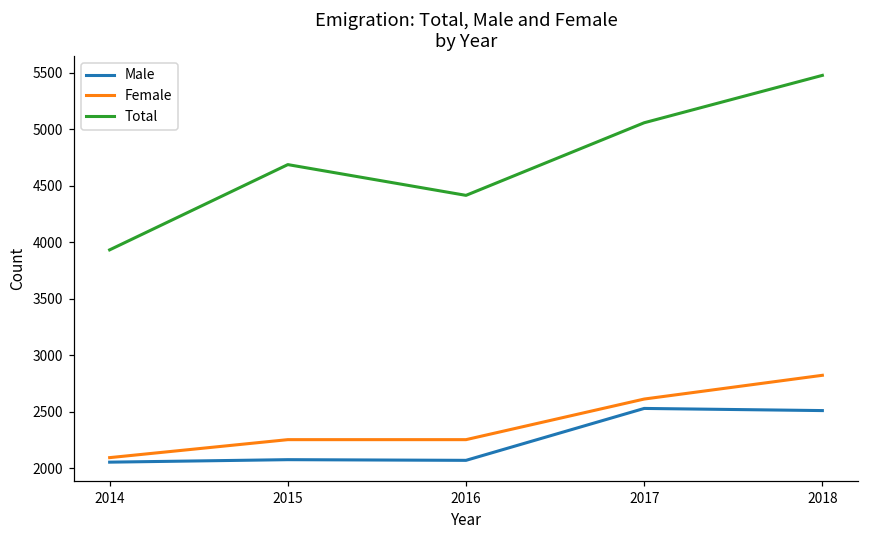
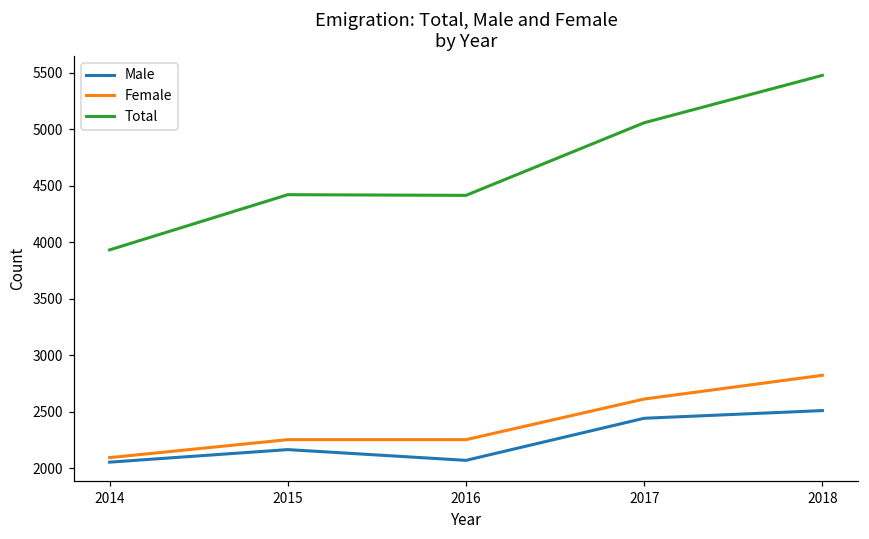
  {
    "Male": {
      "2014": 2060,
-     "2015": 2080,
+     "2015": 2170,
      "2016": 2070,
-     "2017": 2530,
+     "2017": 2440,
      "2018": 2510
    },
    "Female": {
      "2014": 2100,
      "2015": 2250,
      "2016": 2250,
      "2017": 2610,
      "2018": 2820
    },
    "Total": {
      "2014": 3930,
-     "2015": 4690,
+     "2015": 4420,
      "2016": 4410,
      "2017": 5060,
      "2018": 5480
    }
  }
